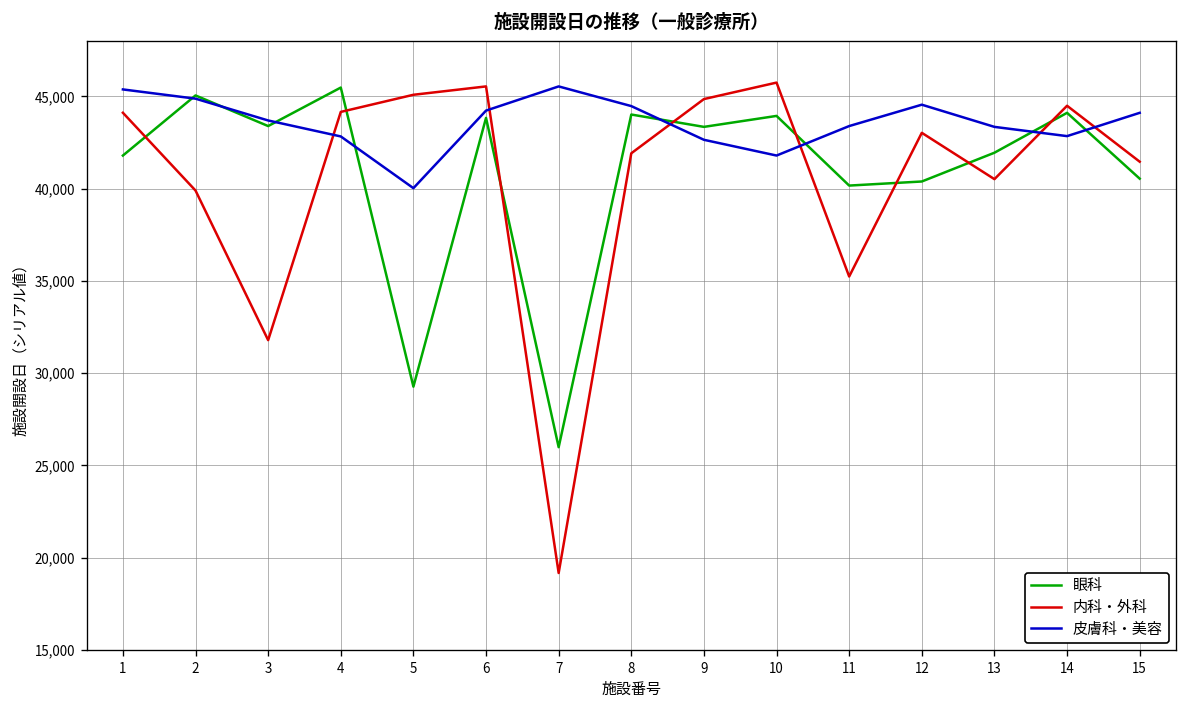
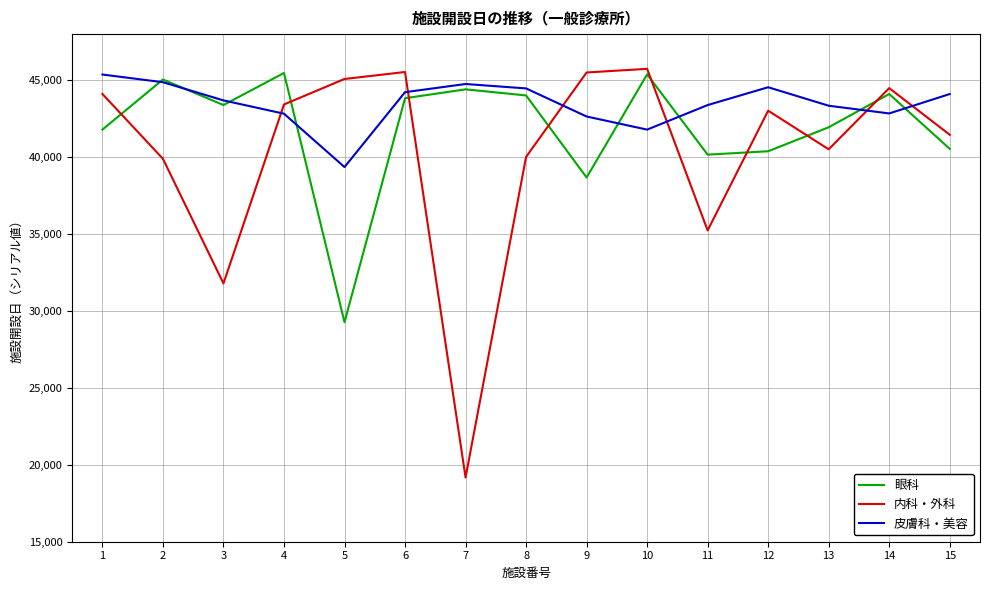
  {
    "眼科": {
      "1": "41,800",
      "2": "45,000",
      "3": "43,400",
      "4": "45,500",
      "5": "29,300",
      "6": "43,800",
-     "7": "26,000",
+     "7": "44,400",
      "8": "44,000",
-     "9": "43,300",
-     "10": "43,900",
+     "9": "38,700",
+     "10": "45,400",
      "11": "40,200",
      "12": "40,400",
      "13": "41,900",
      "14": "44,100",
      "15": "40,500"
    },
    "内科・外科": {
      "1": "44,100",
      "2": "39,900",
      "3": "31,800",
-     "4": "44,200",
+     "4": "43,400",
      "5": "45,100",
      "6": "45,500",
      "7": "19,200",
-     "8": "41,900",
-     "9": "44,900",
+     "8": "40,000",
+     "9": "45,500",
      "10": "45,700",
      "11": "35,200",
      "12": "43,000",
      "13": "40,500",
      "14": "44,500",
      "15": "41,500"
    },
    "皮膚科・美容": {
      "1": "45,400",
      "2": "44,900",
      "3": "43,700",
      "4": "42,800",
-     "5": "40,000",
+     "5": "39,400",
      "6": "44,200",
-     "7": "45,500",
+     "7": "44,800",
      "8": "44,500",
      "9": "42,600",
      "10": "41,800",
      "11": "43,400",
      "12": "44,500",
      "13": "43,300",
      "14": "42,800",
      "15": "44,100"
    }
  }
